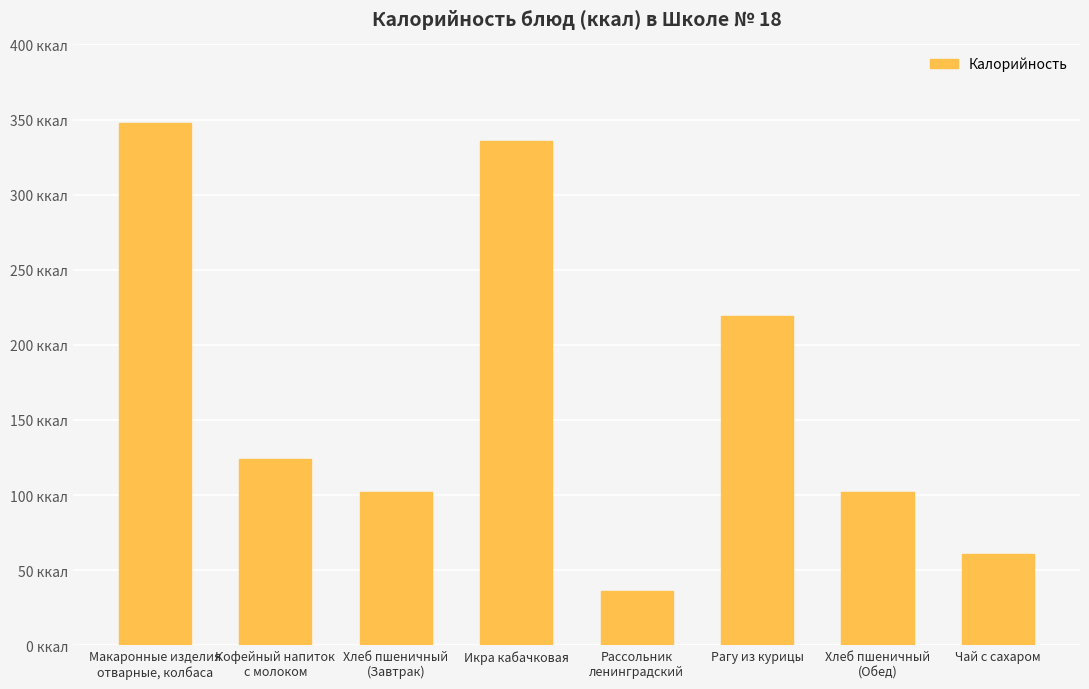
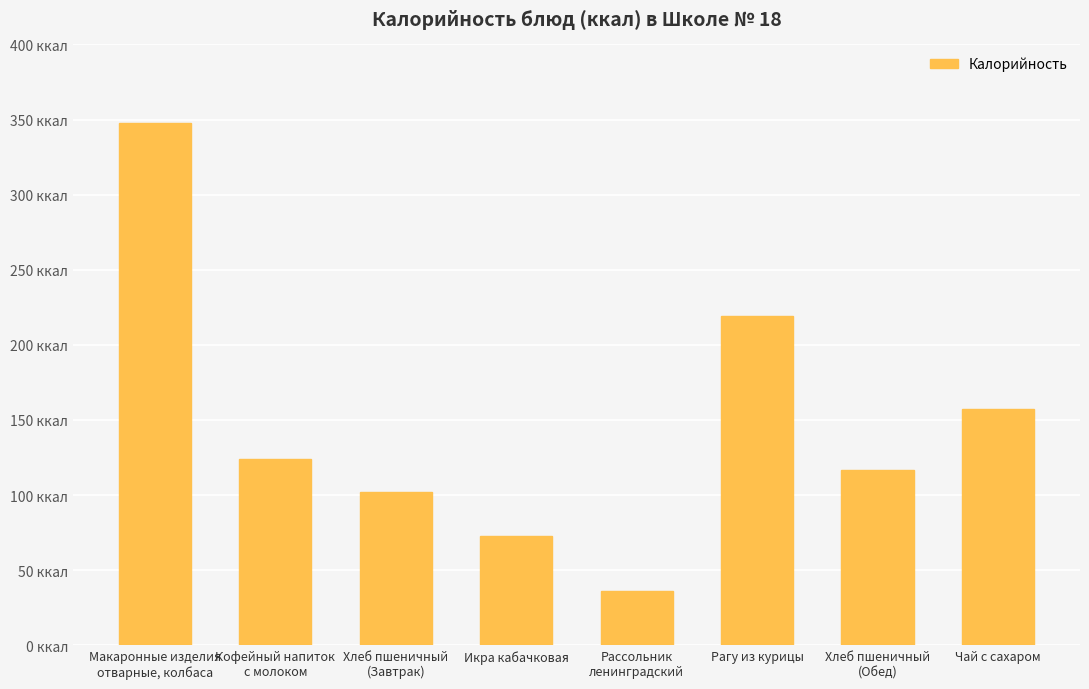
  {
    "Макаронные изделия отварные, колбаса": "348 ккал",
    "Кофейный напиток с молоком": "124 ккал",
    "Хлеб пшеничный (Завтрак)": "102 ккал",
-   "Икра кабачковая": "336 ккал",
+   "Икра кабачковая": "73 ккал",
    "Рассольник ленинградский": "36 ккал",
    "Рагу из курицы": "219 ккал",
-   "Хлеб пшеничный (Обед)": "102 ккал",
-   "Чай с сахаром": "61 ккал"
+   "Хлеб пшеничный (Обед)": "117 ккал",
+   "Чай с сахаром": "157 ккал"
  }
